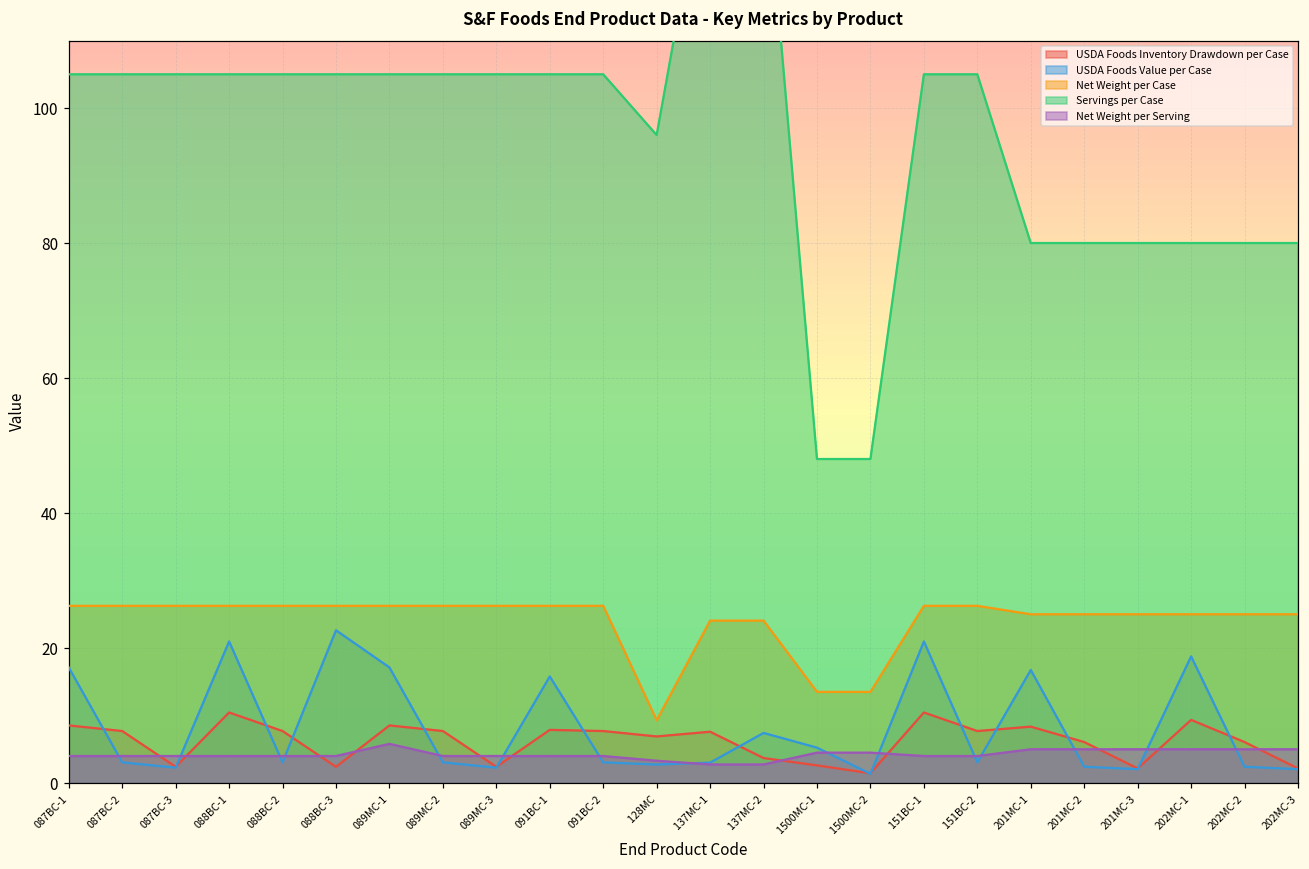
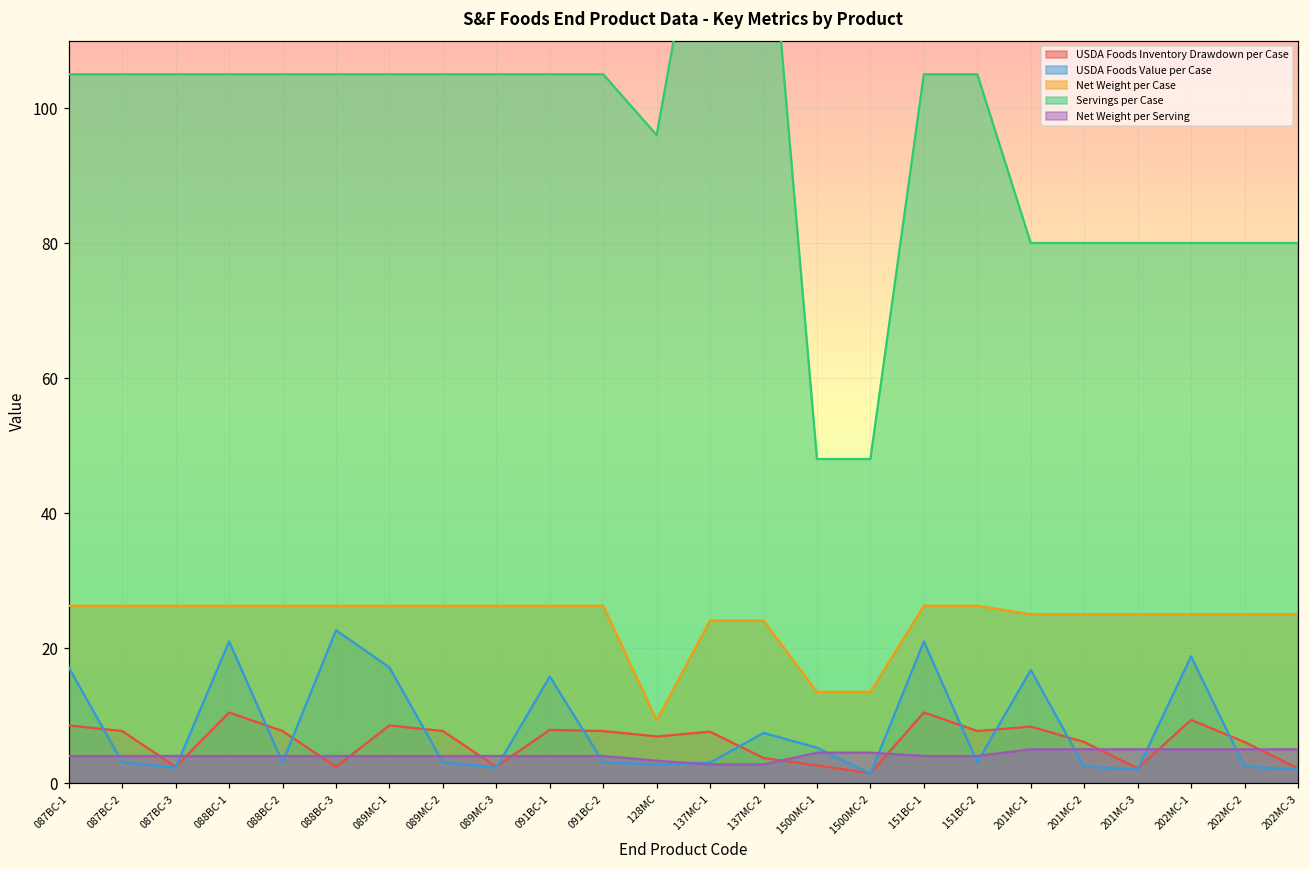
  {
    "USDA Foods Inventory Drawdown per Case": {
      "087BC-1": 9,
      "087BC-2": 8,
      "088BC-1": 10,
      "088BC-2": 8,
      "088BC-3": 2,
      "089MC-1": 9,
      "089MC-2": 8,
      "091BC-1": 8,
      "091BC-2": 8,
      "128MC": 7,
      "137MC-1": 8,
      "137MC-2": 4,
      "1500MC-1": 3,
      "151BC-1": 10,
      "151BC-2": 8,
      "201MC-1": 8,
      "201MC-2": 6,
      "202MC-1": 9,
      "202MC-2": 6
    },
    "USDA Foods Value per Case": {
      "087BC-1": 17,
      "087BC-2": 3,
      "088BC-1": 21,
      "088BC-2": 3,
      "088BC-3": 23,
      "089MC-1": 17,
      "089MC-2": 3,
      "091BC-1": 16,
      "091BC-2": 3,
      "128MC": 3,
      "137MC-2": 7,
      "1500MC-1": 5,
      "151BC-1": 21,
      "151BC-2": 3,
      "201MC-1": 17,
      "201MC-2": 2,
      "202MC-1": 19,
      "202MC-2": 2
    },
    "Net Weight per Case": {
      "087BC-1": 26,
      "087BC-2": 26,
      "087BC-3": 26,
      "088BC-1": 26,
      "088BC-2": 26,
      "088BC-3": 26,
      "089MC-1": 26,
      "089MC-2": 26,
      "089MC-3": 26,
      "091BC-1": 26,
      "091BC-2": 26,
      "128MC": 9,
      "137MC-1": 24,
      "137MC-2": 24,
      "1500MC-1": 14,
      "1500MC-2": 14,
      "151BC-1": 26,
      "151BC-2": 26,
      "201MC-1": 25,
      "201MC-2": 25,
      "201MC-3": 25,
      "202MC-1": 25,
      "202MC-2": 25,
      "202MC-3": 25
    },
    "Servings per Case": {
      "087BC-1": 105,
      "087BC-2": 105,
      "087BC-3": 105,
      "088BC-1": 105,
      "088BC-2": 105,
      "088BC-3": 105,
      "089MC-1": 105,
      "089MC-2": 105,
      "089MC-3": 105,
      "091BC-1": 105,
      "091BC-2": 105,
      "128MC": 96,
      "1500MC-1": 48,
      "1500MC-2": 48,
      "151BC-1": 105,
      "151BC-2": 105,
      "201MC-1": 80,
      "201MC-2": 80,
      "201MC-3": 80,
      "202MC-1": 80,
      "202MC-2": 80,
      "202MC-3": 80
    },
    "Net Weight per Serving": {
      "087BC-1": 4,
      "087BC-2": 4,
      "087BC-3": 4,
      "088BC-1": 4,
      "088BC-2": 4,
      "088BC-3": 4,
-     "089MC-1": 6,
+     "089MC-1": 4,
      "089MC-2": 4,
      "089MC-3": 4,
      "091BC-1": 4,
      "091BC-2": 4,
      "128MC": 3,
      "137MC-2": 3,
      "1500MC-1": 5,
      "1500MC-2": 5,
      "151BC-1": 4,
      "151BC-2": 4,
      "201MC-1": 5,
      "201MC-2": 5,
      "201MC-3": 5,
      "202MC-1": 5,
      "202MC-2": 5,
      "202MC-3": 5
    }
  }
